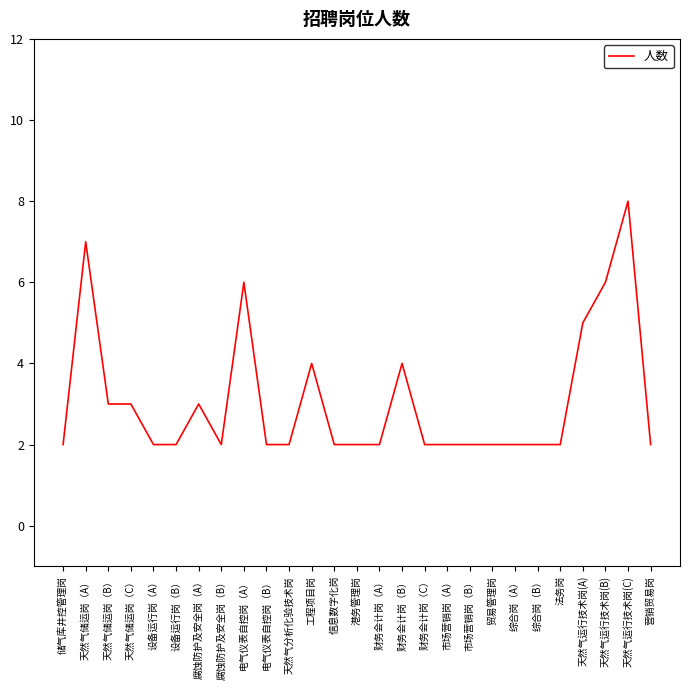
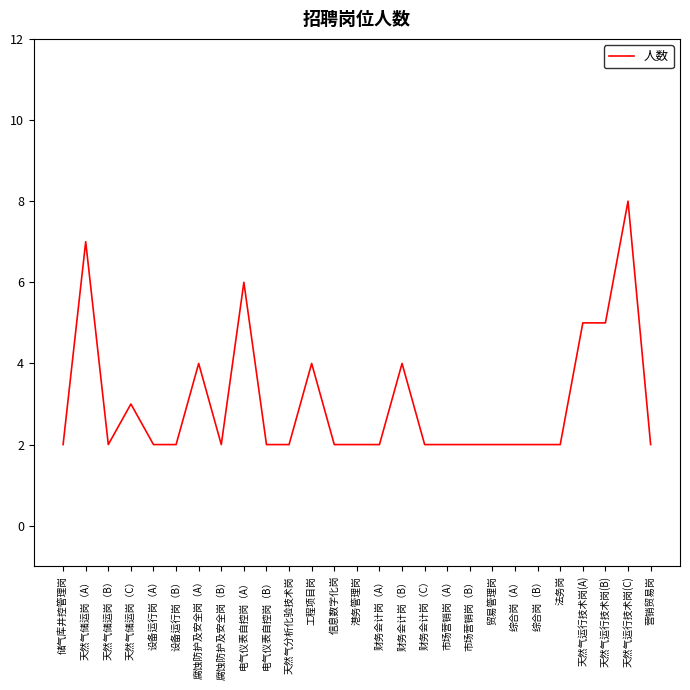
  {
    "储气库井控管理岗": 2,
    "天然气储运岗（A）": 7,
-   "天然气储运岗（B）": 3,
+   "天然气储运岗（B）": 2,
    "天然气储运岗（C）": 3,
    "设备运行岗（A）": 2,
    "设备运行岗（B）": 2,
-   "腐蚀防护及安全岗（A）": 3,
+   "腐蚀防护及安全岗（A）": 4,
    "腐蚀防护及安全岗（B）": 2,
    "电气仪表自控岗（A）": 6,
    "电气仪表自控岗（B）": 2,
    "天然气分析化验技术岗": 2,
    "工程项目岗": 4,
    "信息数字化岗": 2,
    "港务管理岗": 2,
    "财务会计岗（A）": 2,
    "财务会计岗（B）": 4,
    "财务会计岗（C）": 2,
    "市场营销岗（A）": 2,
    "市场营销岗（B）": 2,
    "贸易管理岗": 2,
    "综合岗（A）": 2,
    "综合岗（B）": 2,
    "法务岗": 2,
    "天然气运行技术岗(A)": 5,
-   "天然气运行技术岗(B)": 6,
+   "天然气运行技术岗(B)": 5,
    "天然气运行技术岗(C)": 8,
    "营销贸易岗": 2
  }
